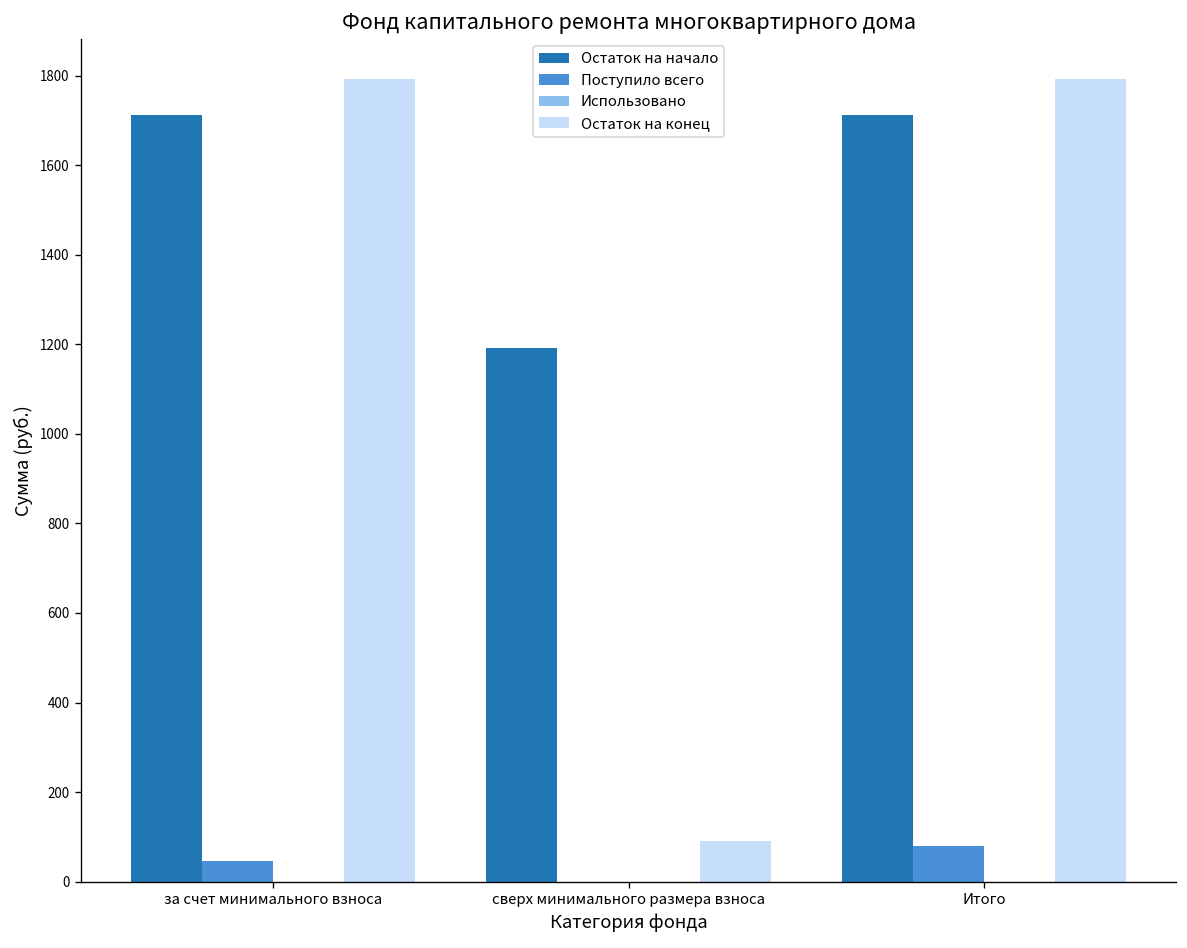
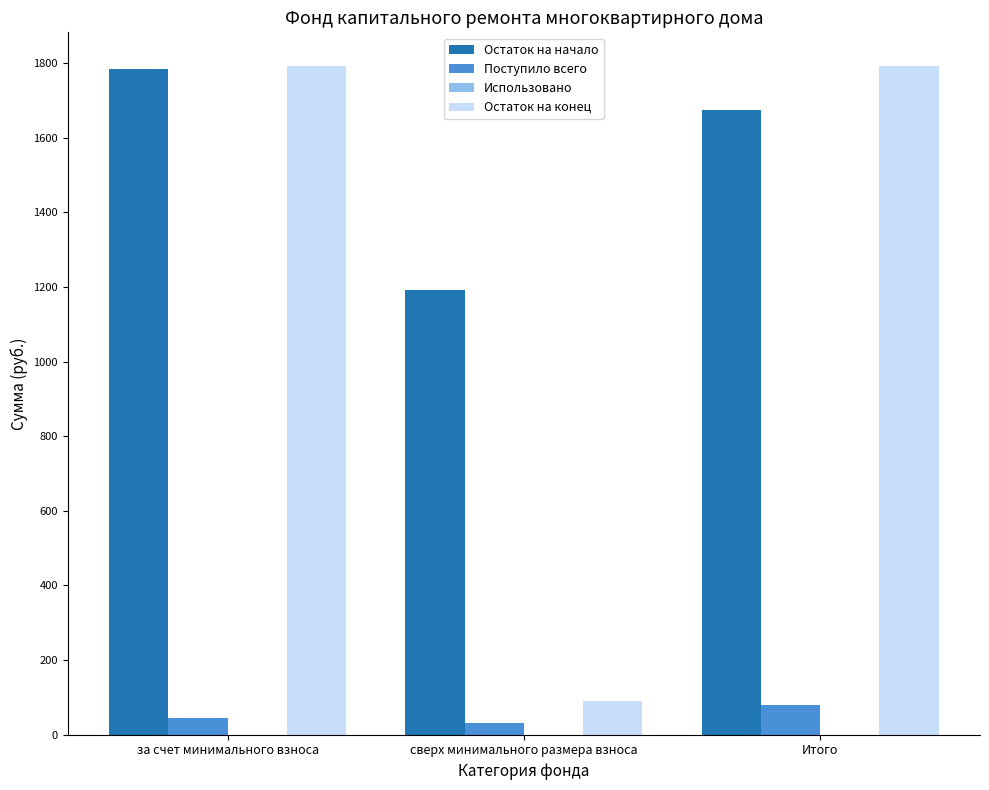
  {
    "Остаток на начало": {
-     "за счет минимального взноса": 1710,
+     "за счет минимального взноса": 1780,
      "сверх минимального размера взноса": 1190,
-     "Итого": 1710
+     "Итого": 1680
    },
    "Поступило всего": {
      "за счет минимального взноса": 50,
-     "сверх минимального размера взноса": 0,
+     "сверх минимального размера взноса": 30,
      "Итого": 80
    },
    "Использовано": {
      "за счет минимального взноса": 0,
      "сверх минимального размера взноса": 0,
      "Итого": 0
    },
    "Остаток на конец": {
      "за счет минимального взноса": 1790,
      "сверх минимального размера взноса": 90,
      "Итого": 1790
    }
  }
